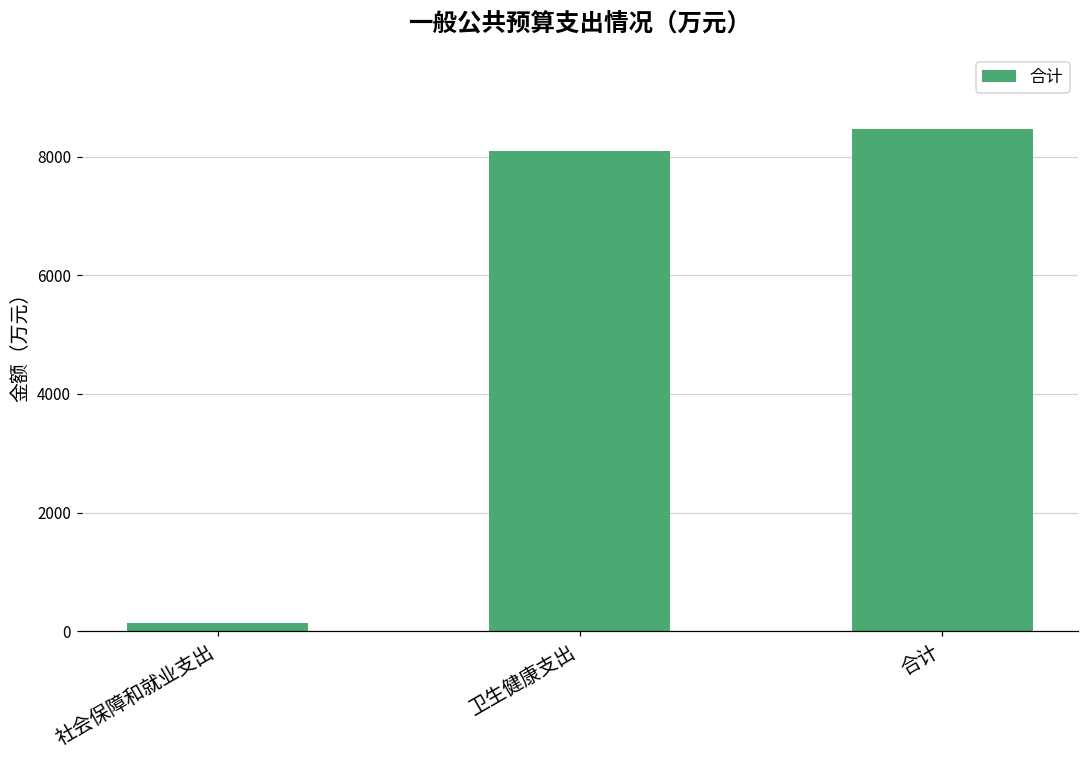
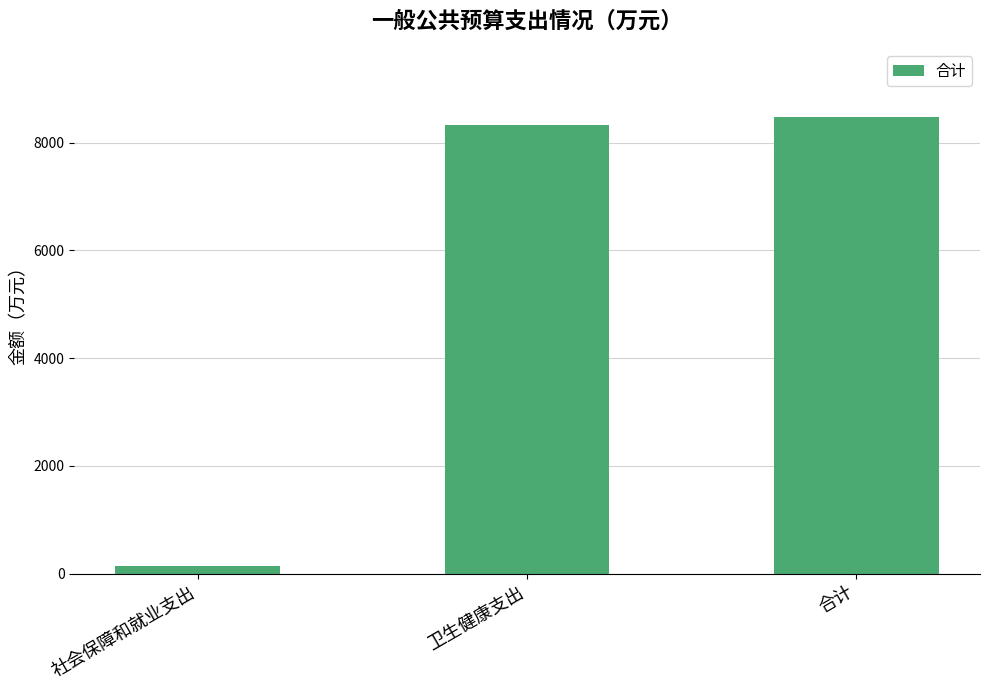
  {
    "社会保障和就业支出": 100,
-   "卫生健康支出": 8100,
+   "卫生健康支出": 8300,
    "合计": 8500
  }
